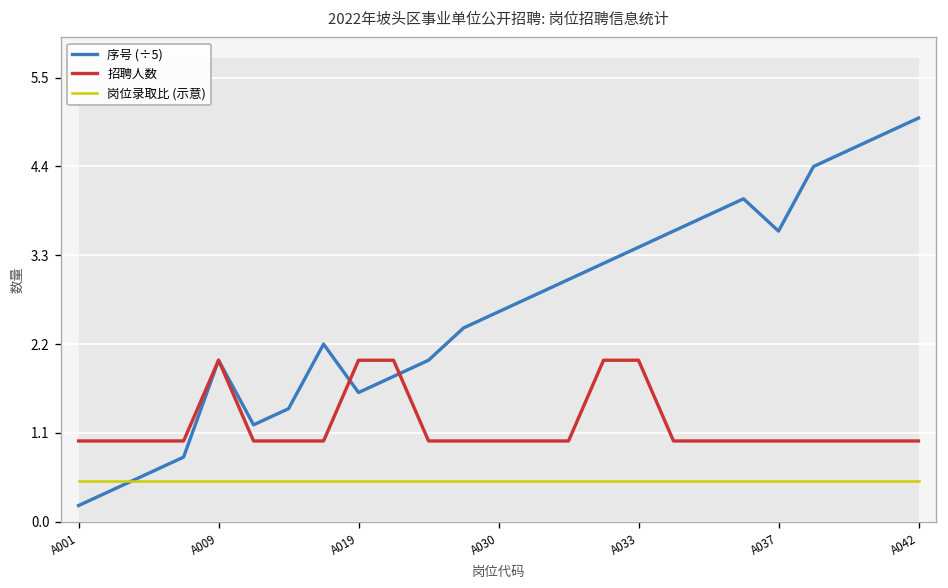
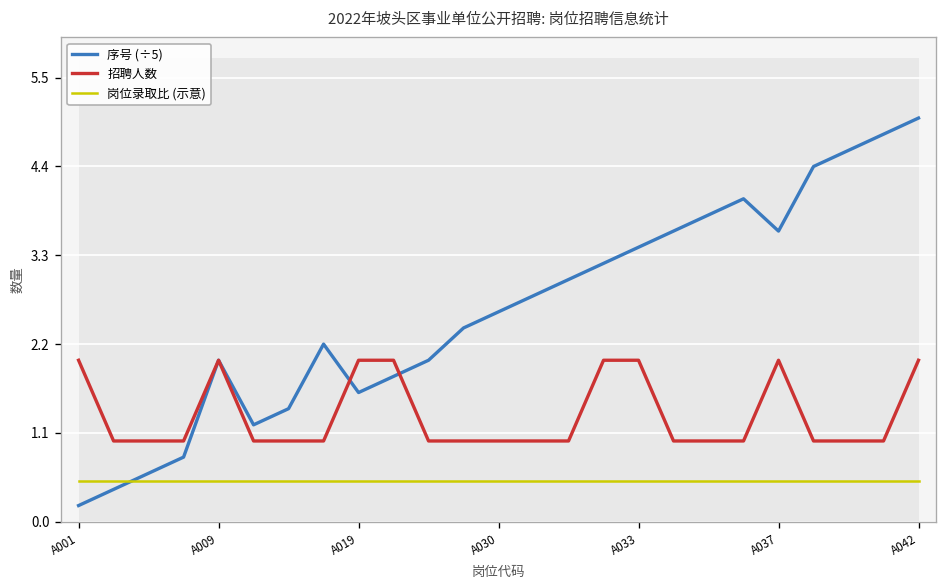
  {
    "序号 (÷5)": {
      "A001": 0.2,
      "A030": 2.6,
      "A037": 3.6,
      "A042": 5
    },
    "招聘人数": {
-     "A001": 1,
+     "A001": 2,
      "A030": 1,
-     "A037": 1,
-     "A042": 1
+     "A037": 2,
+     "A042": 2
    },
    "岗位录取比 (示意)": {
      "A001": 0.5,
      "A009": 0.5,
      "A030": 0.5,
      "A037": 0.5,
      "A042": 0.5
    }
  }
